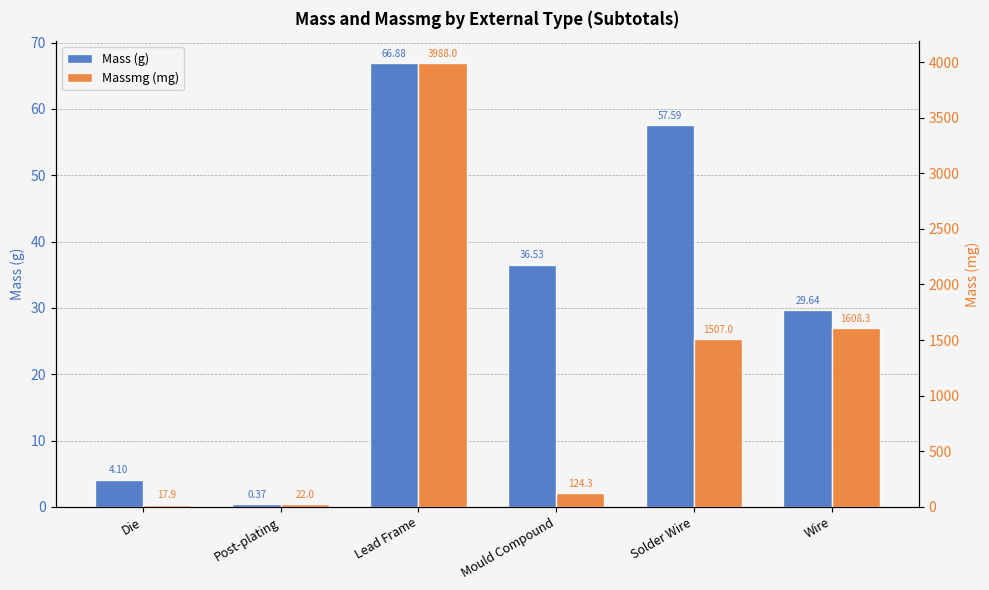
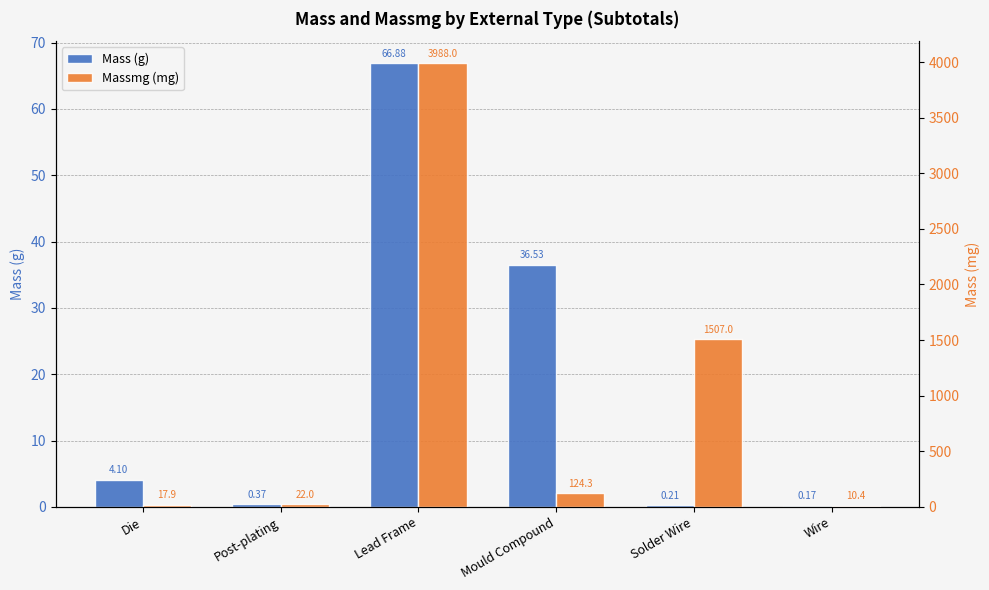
  {
    "Mass (g)": {
      "Die": 4.10,
      "Post-plating": 0.37,
      "Lead Frame": 66.88,
      "Mould Compound": 36.53,
-     "Solder Wire": 57.59,
-     "Wire": 29.64
+     "Solder Wire": 0.21,
+     "Wire": 0.17
    },
    "Massmg (mg)": {
      "Die": 17.9,
      "Post-plating": 22.0,
      "Lead Frame": 3988.0,
      "Mould Compound": 124.3,
      "Solder Wire": 1507.0,
-     "Wire": 1608.3
+     "Wire": 10.4
    }
  }
